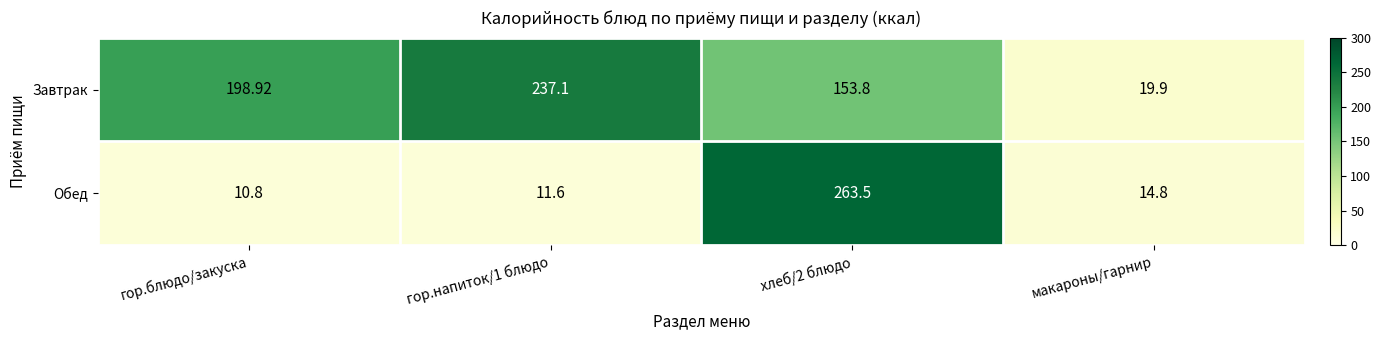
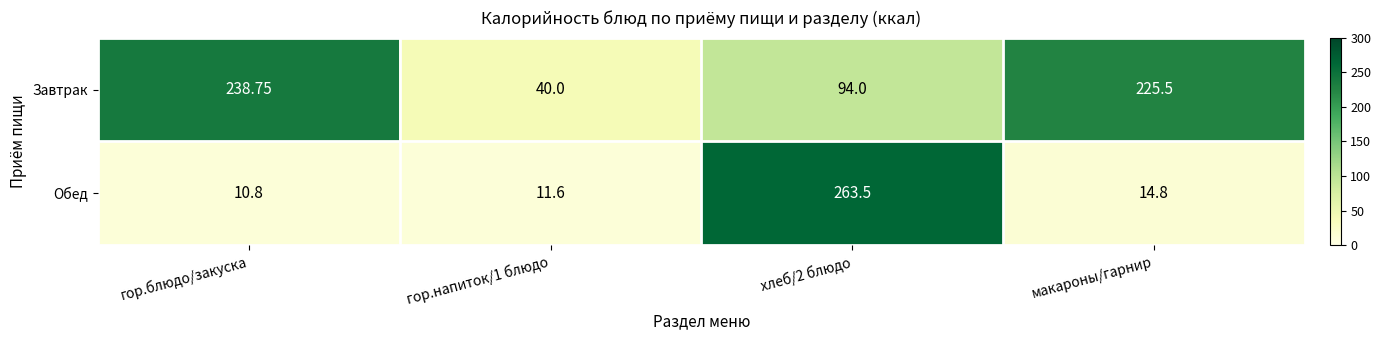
  {
    "Завтрак": {
-     "гор.блюдо/закуска": 198.92,
-     "гор.напиток/1 блюдо": 237.1,
-     "хлеб/2 блюдо": 153.8,
-     "макароны/гарнир": 19.9
+     "гор.блюдо/закуска": 238.75,
+     "гор.напиток/1 блюдо": 40.0,
+     "хлеб/2 блюдо": 94.0,
+     "макароны/гарнир": 225.5
    },
    "Обед": {
      "гор.блюдо/закуска": 10.8,
      "гор.напиток/1 блюдо": 11.6,
      "хлеб/2 блюдо": 263.5,
      "макароны/гарнир": 14.8
    }
  }
